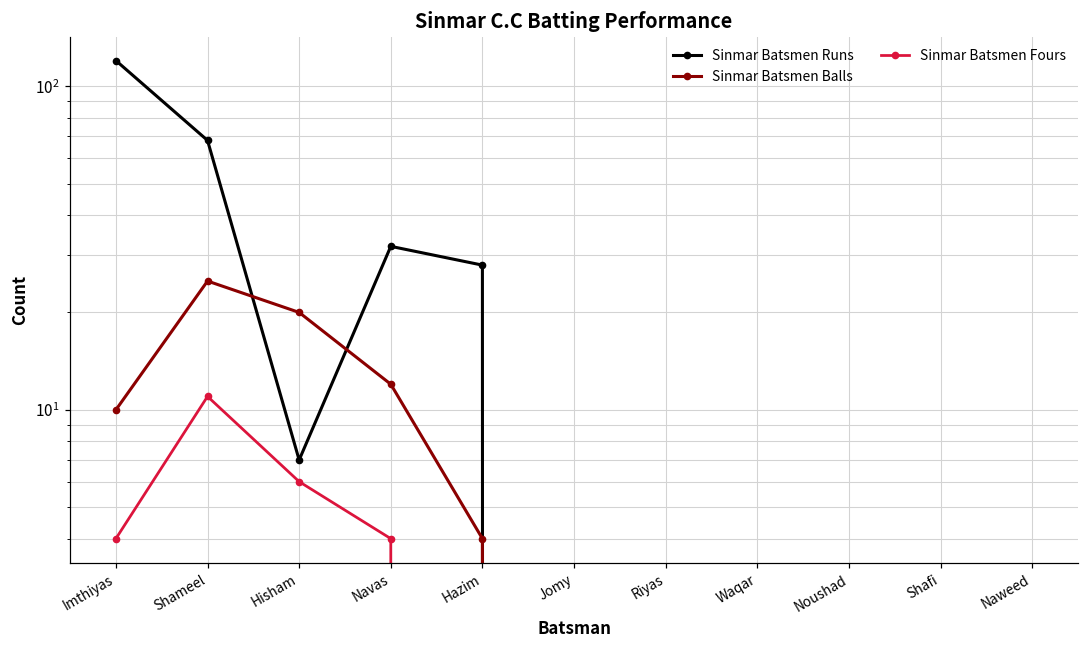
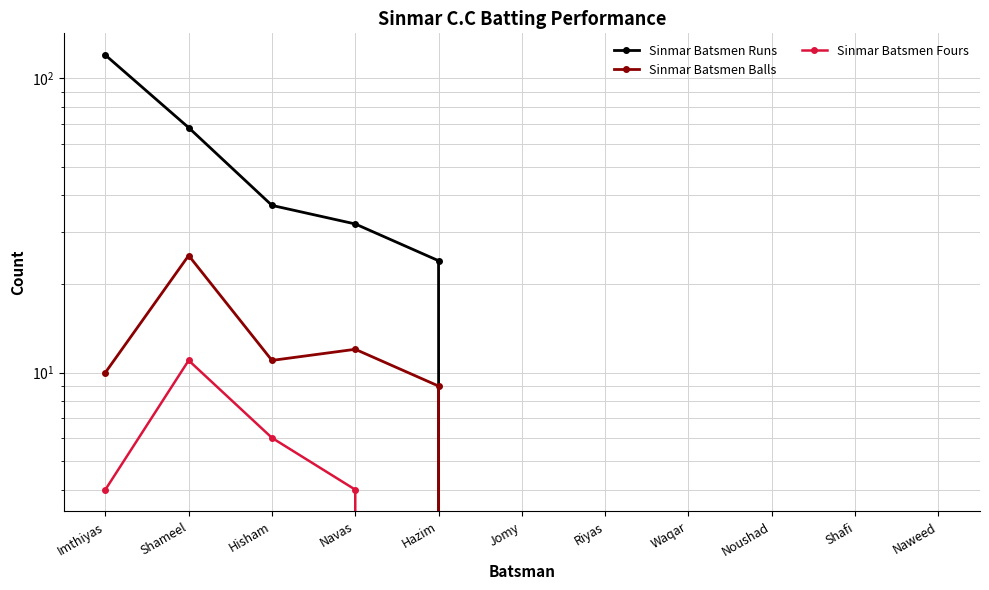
  {
    "Sinmar Batsmen Runs": {
      "Imthiyas": 120,
      "Shameel": 68,
-     "Hisham": 7,
+     "Hisham": 37,
      "Navas": 32,
-     "Hazim": 28
+     "Hazim": 24
    },
    "Sinmar Batsmen Balls": {
      "Imthiyas": 10,
      "Shameel": 25,
-     "Hisham": 20,
+     "Hisham": 11,
      "Navas": 12,
-     "Hazim": 4
+     "Hazim": 9
    },
    "Sinmar Batsmen Fours": {
      "Imthiyas": 4,
      "Shameel": 11,
      "Hisham": 6,
      "Navas": 4
    }
  }
